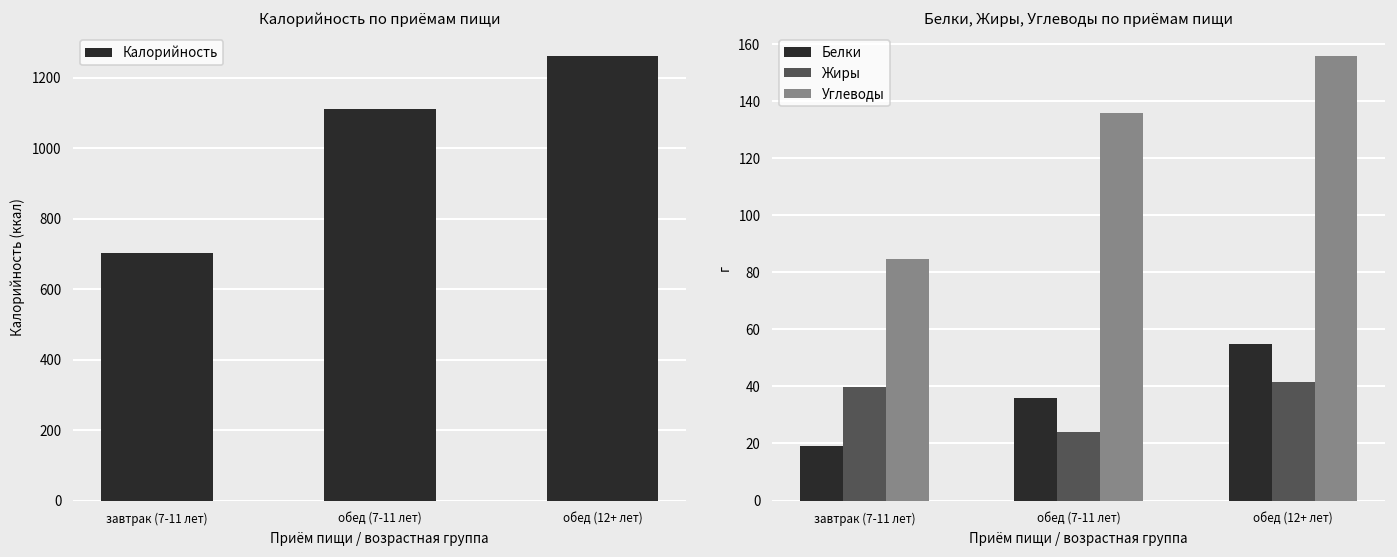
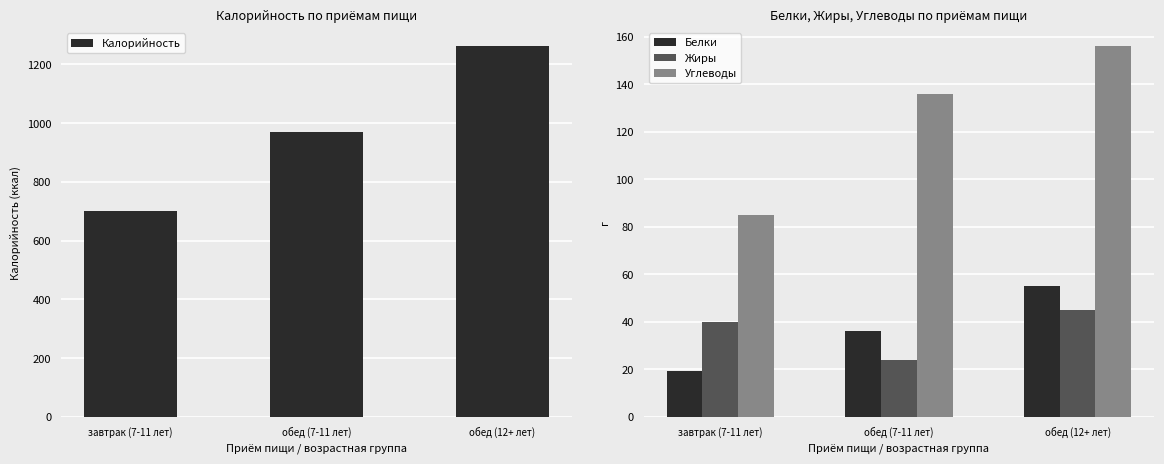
  {
    "Калорийность по приёмам пищи": {
      "завтрак (7-11 лет)": 700,
-     "обед (7-11 лет)": 1110,
+     "обед (7-11 лет)": 970,
      "обед (12+ лет)": 1260
    },
    "Белки, Жиры, Углеводы по приёмам пищи": {
      "Белки": {
        "завтрак (7-11 лет)": 19,
        "обед (7-11 лет)": 36,
        "обед (12+ лет)": 55
      },
      "Жиры": {
        "завтрак (7-11 лет)": 40,
        "обед (7-11 лет)": 24,
-       "обед (12+ лет)": 41
+       "обед (12+ лет)": 45
      },
      "Углеводы": {
        "завтрак (7-11 лет)": 85,
        "обед (7-11 лет)": 136,
        "обед (12+ лет)": 156
      }
    }
  }
